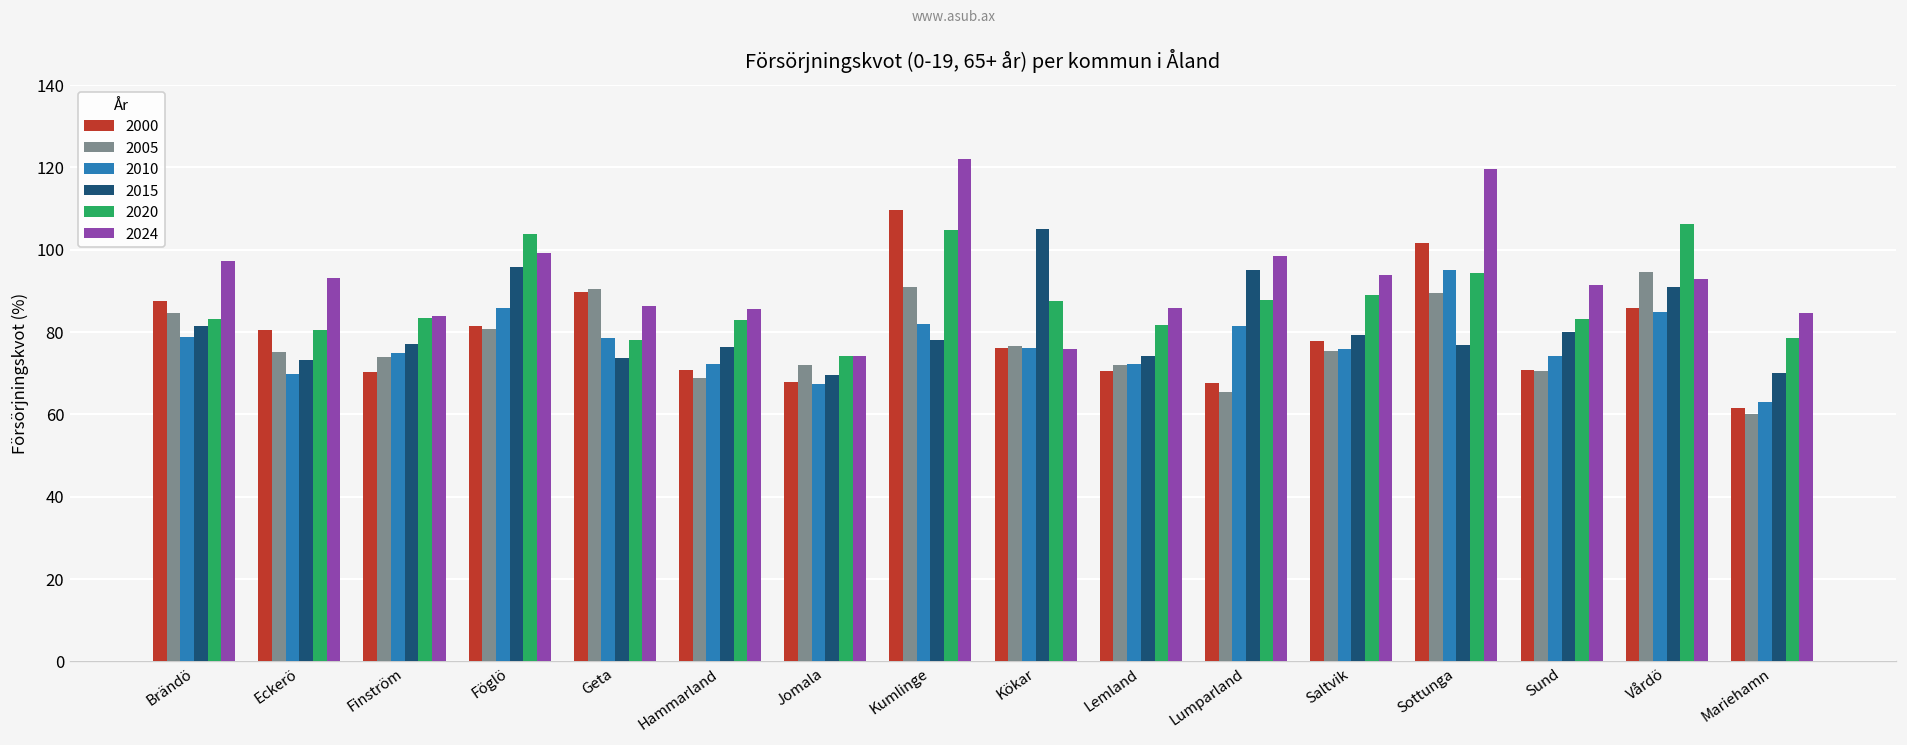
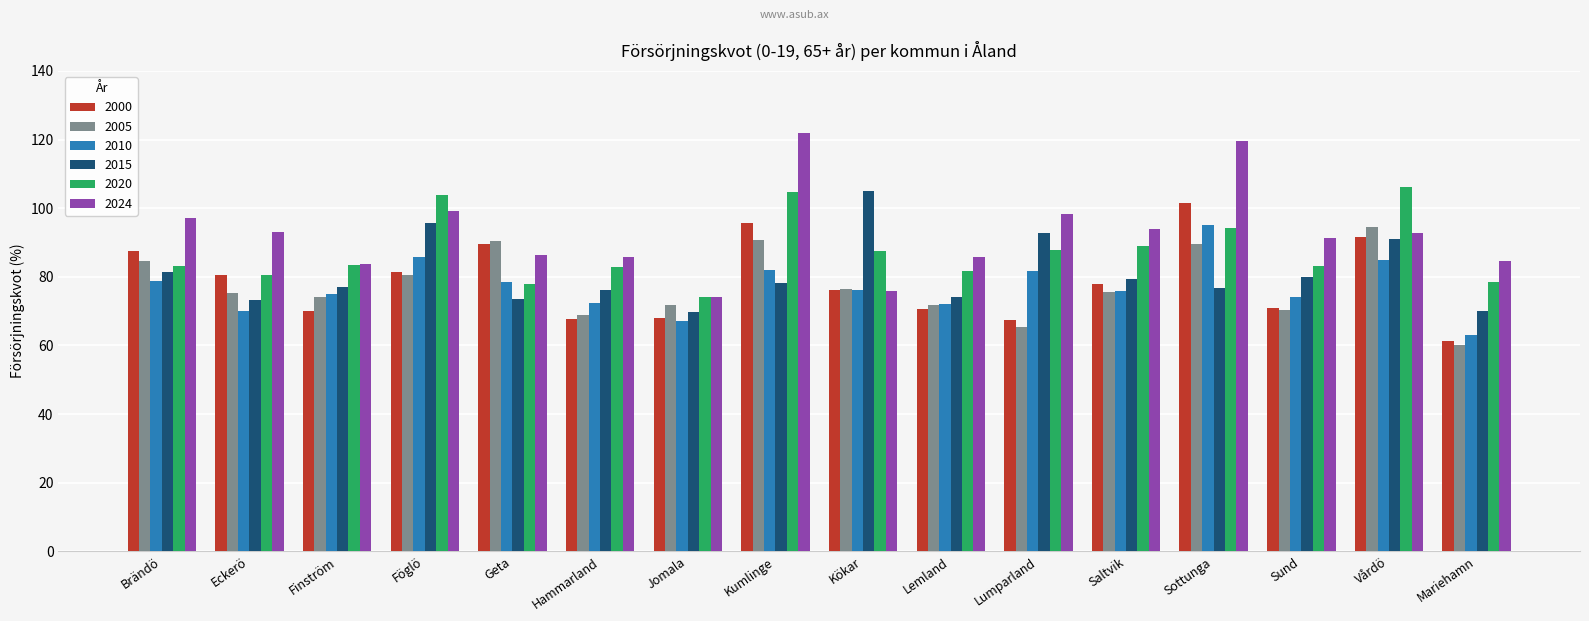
  {
    "2000": {
      "Brändö": 88,
      "Eckerö": 80,
      "Finström": 70,
      "Föglö": 81,
      "Geta": 90,
-     "Hammarland": 71,
+     "Hammarland": 68,
      "Jomala": 68,
-     "Kumlinge": 110,
+     "Kumlinge": 96,
      "Kökar": 76,
      "Lemland": 71,
      "Lumparland": 68,
      "Saltvik": 78,
      "Sottunga": 102,
      "Sund": 71,
-     "Vårdö": 86,
+     "Vårdö": 92,
      "Mariehamn": 61
    },
    "2005": {
      "Brändö": 85,
      "Eckerö": 75,
      "Finström": 74,
      "Föglö": 81,
      "Geta": 91,
      "Hammarland": 69,
      "Jomala": 72,
      "Kumlinge": 91,
      "Kökar": 77,
      "Lemland": 72,
      "Lumparland": 65,
      "Saltvik": 75,
      "Sottunga": 90,
      "Sund": 70,
      "Vårdö": 95,
      "Mariehamn": 60
    },
    "2010": {
      "Brändö": 79,
      "Eckerö": 70,
      "Finström": 75,
      "Föglö": 86,
      "Geta": 79,
      "Hammarland": 72,
      "Jomala": 67,
      "Kumlinge": 82,
      "Kökar": 76,
      "Lemland": 72,
      "Lumparland": 82,
      "Saltvik": 76,
      "Sottunga": 95,
      "Sund": 74,
      "Vårdö": 85,
      "Mariehamn": 63
    },
    "2015": {
      "Brändö": 81,
      "Eckerö": 73,
      "Finström": 77,
      "Föglö": 96,
      "Geta": 74,
      "Hammarland": 76,
      "Jomala": 70,
      "Kumlinge": 78,
      "Kökar": 105,
      "Lemland": 74,
-     "Lumparland": 95,
+     "Lumparland": 93,
      "Saltvik": 79,
      "Sottunga": 77,
      "Sund": 80,
      "Vårdö": 91,
      "Mariehamn": 70
    },
    "2020": {
      "Brändö": 83,
      "Eckerö": 80,
      "Finström": 83,
      "Föglö": 104,
      "Geta": 78,
      "Hammarland": 83,
      "Jomala": 74,
      "Kumlinge": 105,
      "Kökar": 88,
      "Lemland": 82,
      "Lumparland": 88,
      "Saltvik": 89,
      "Sottunga": 94,
      "Sund": 83,
      "Vårdö": 106,
      "Mariehamn": 78
    },
    "2024": {
      "Brändö": 97,
      "Eckerö": 93,
      "Finström": 84,
      "Föglö": 99,
      "Geta": 86,
      "Hammarland": 86,
      "Jomala": 74,
      "Kumlinge": 122,
      "Kökar": 76,
      "Lemland": 86,
      "Lumparland": 98,
      "Saltvik": 94,
      "Sottunga": 120,
      "Sund": 91,
      "Vårdö": 93,
      "Mariehamn": 85
    }
  }
